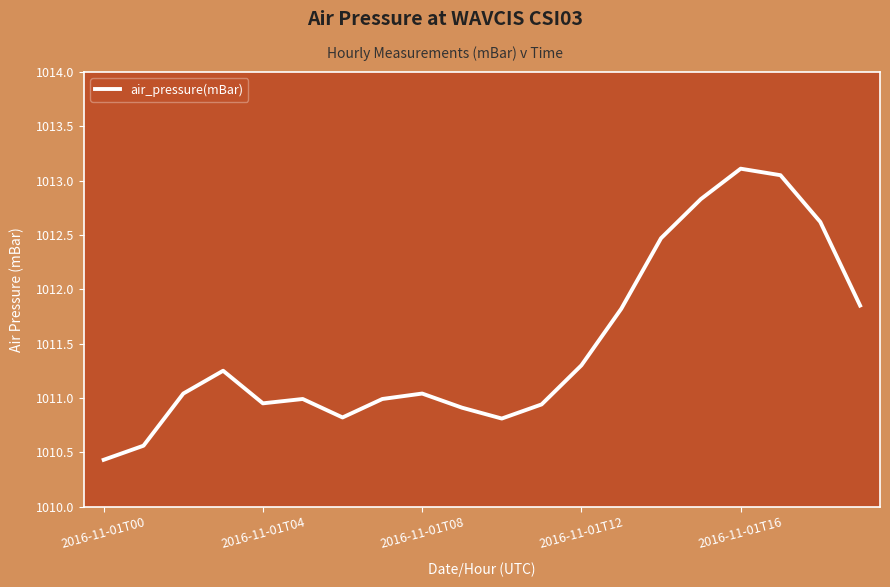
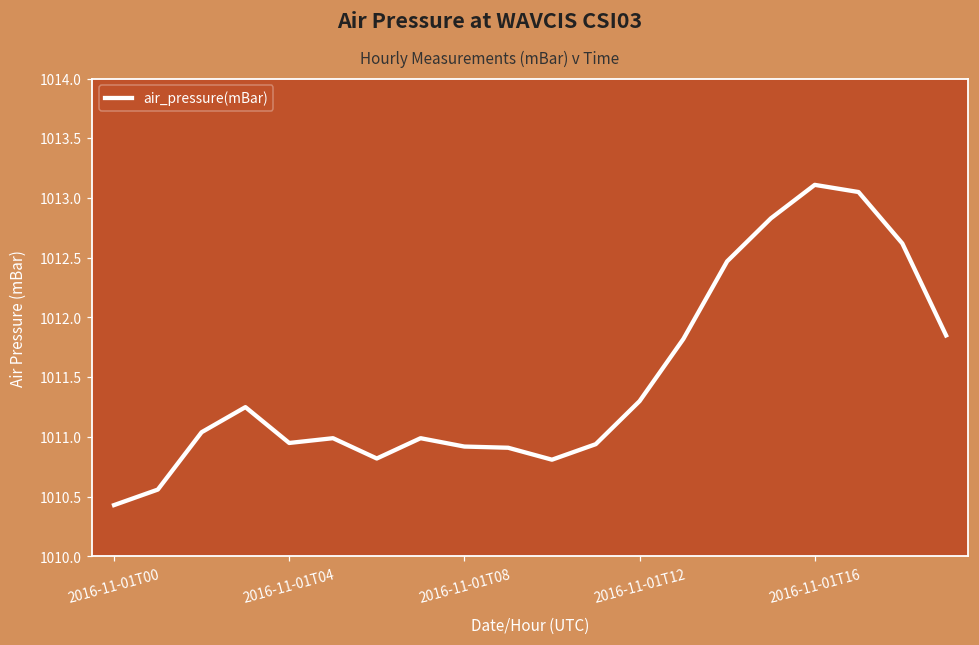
  {
    "2016-11-01T00": 1010.43,
    "2016-11-01T04": 1010.95,
-   "2016-11-01T08": 1011.04,
+   "2016-11-01T08": 1010.92,
    "2016-11-01T12": 1011.30,
    "2016-11-01T16": 1013.11
  }
